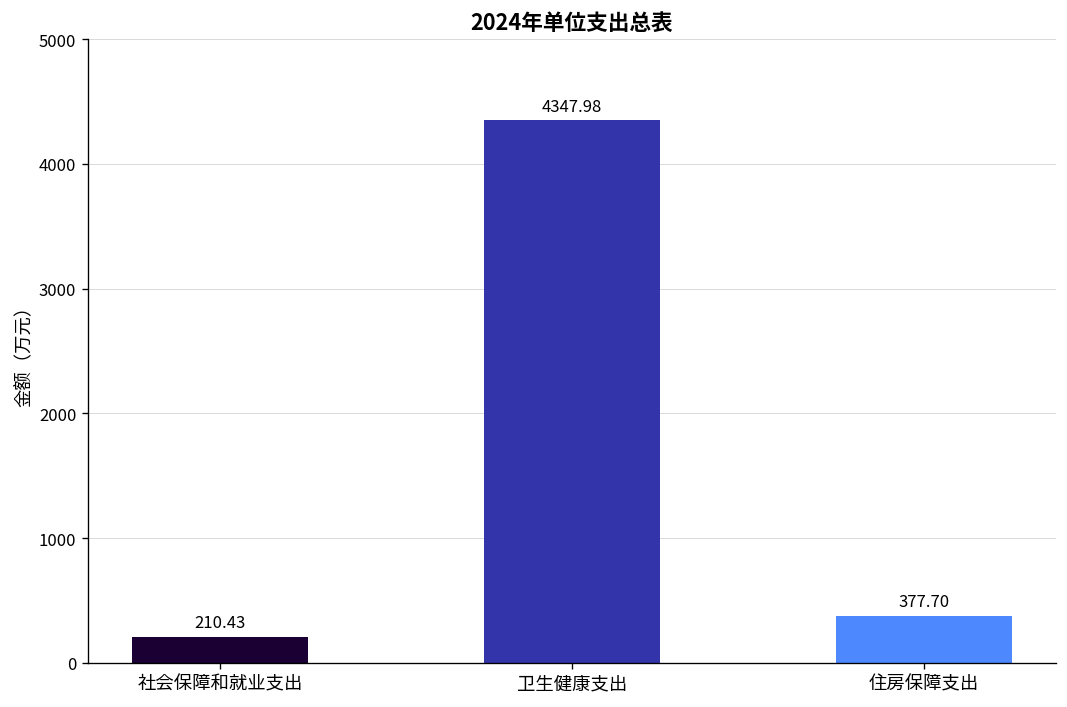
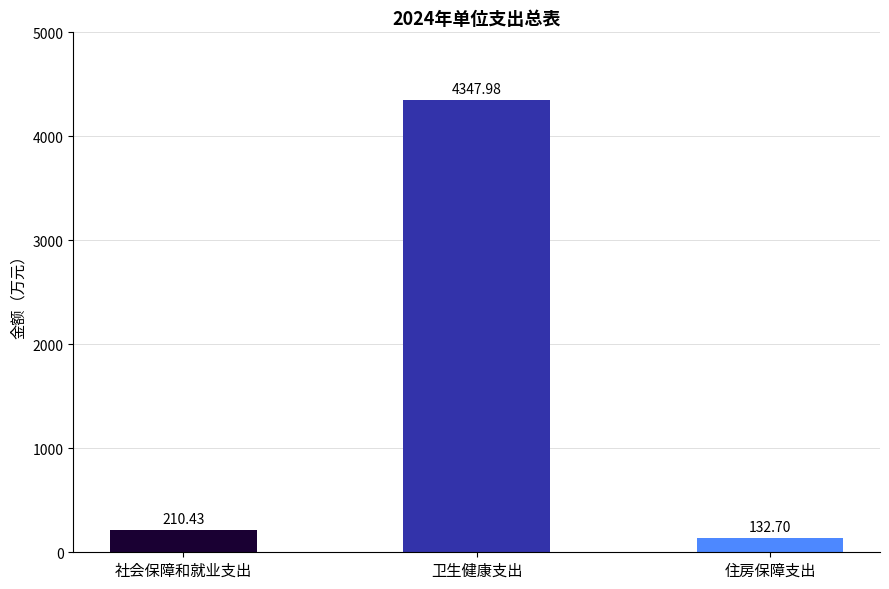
  {
    "社会保障和就业支出": 210.43,
    "卫生健康支出": 4347.98,
-   "住房保障支出": 377.70
+   "住房保障支出": 132.70
  }
